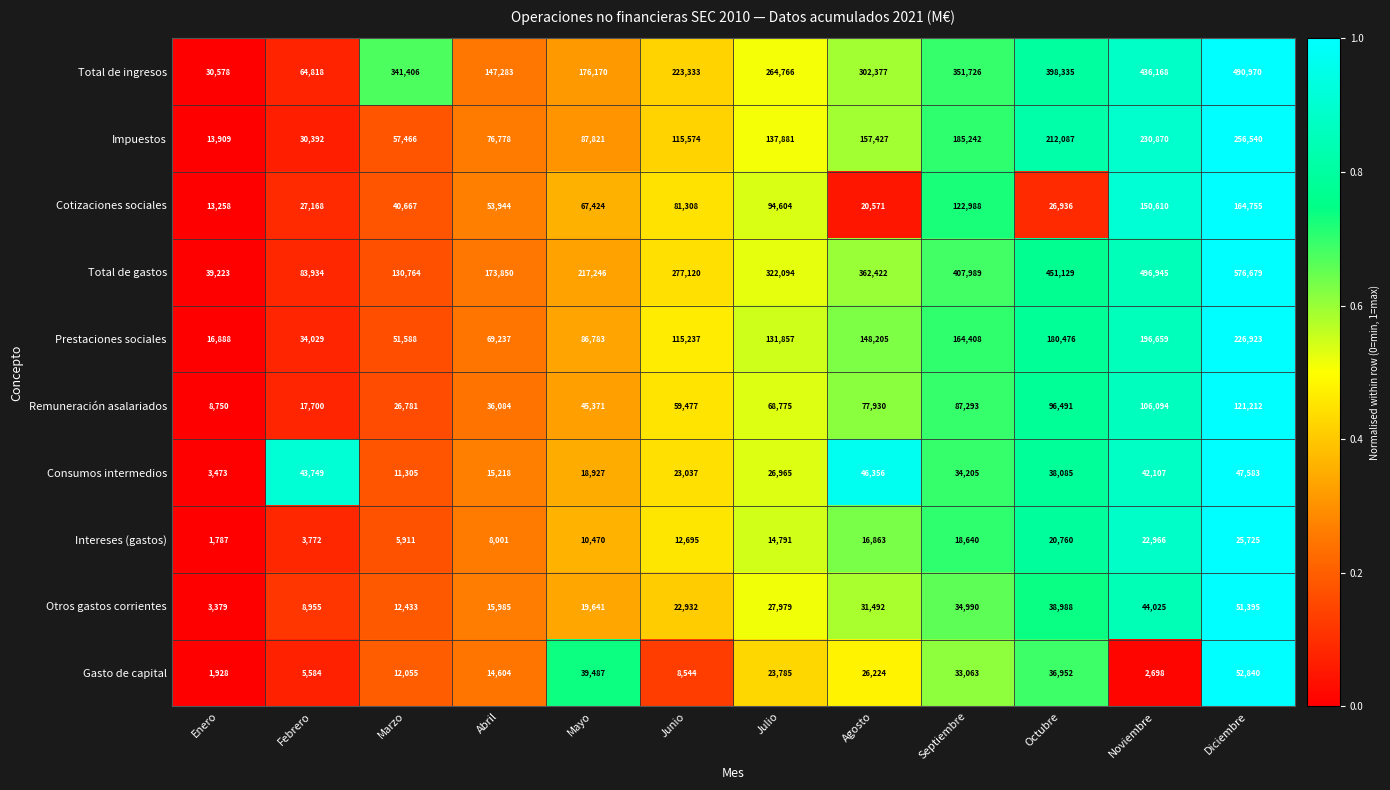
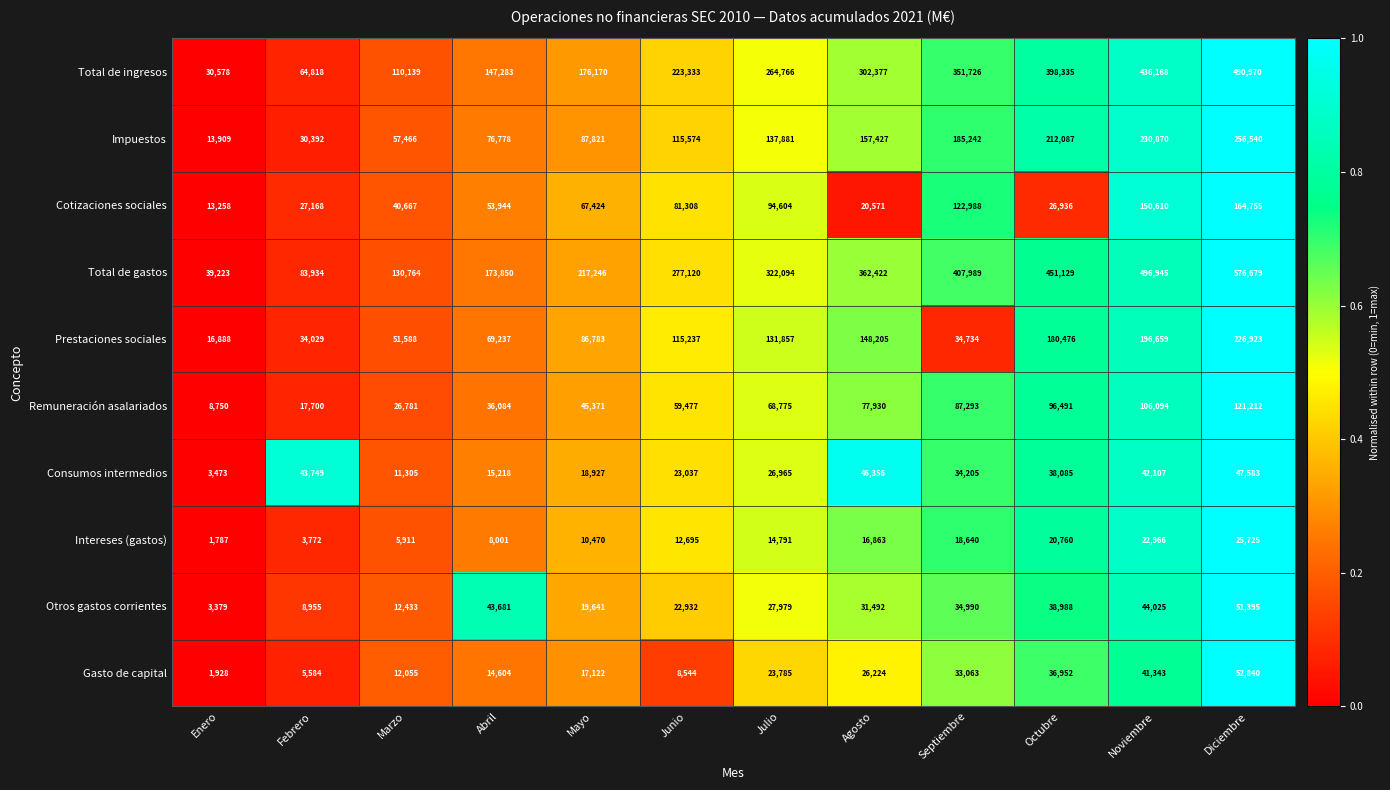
  {
    "Total de ingresos": {
      "Enero": "30,578",
      "Febrero": "64,818",
-     "Marzo": "341,406",
+     "Marzo": "110,139",
      "Abril": "147,283",
      "Mayo": "176,170",
      "Junio": "223,333",
      "Julio": "264,766",
      "Agosto": "302,377",
      "Septiembre": "351,726",
      "Octubre": "398,335",
      "Noviembre": "436,168",
      "Diciembre": "490,970"
    },
    "Impuestos": {
      "Enero": "13,909",
      "Febrero": "30,392",
      "Marzo": "57,466",
      "Abril": "76,778",
      "Mayo": "87,821",
      "Junio": "115,574",
      "Julio": "137,881",
      "Agosto": "157,427",
      "Septiembre": "185,242",
      "Octubre": "212,087",
      "Noviembre": "230,870",
      "Diciembre": "256,540"
    },
    "Cotizaciones sociales": {
      "Enero": "13,258",
      "Febrero": "27,168",
      "Marzo": "40,667",
      "Abril": "53,944",
      "Mayo": "67,424",
      "Junio": "81,308",
      "Julio": "94,604",
      "Agosto": "20,571",
      "Septiembre": "122,988",
      "Octubre": "26,936",
      "Noviembre": "150,610",
      "Diciembre": "164,755"
    },
    "Total de gastos": {
      "Enero": "39,223",
      "Febrero": "83,934",
      "Marzo": "130,764",
      "Abril": "173,850",
      "Mayo": "217,246",
      "Junio": "277,120",
      "Julio": "322,094",
      "Agosto": "362,422",
      "Septiembre": "407,989",
      "Octubre": "451,129",
      "Noviembre": "496,945",
      "Diciembre": "576,679"
    },
    "Prestaciones sociales": {
      "Enero": "16,888",
      "Febrero": "34,029",
      "Marzo": "51,588",
      "Abril": "69,237",
      "Mayo": "86,783",
      "Junio": "115,237",
      "Julio": "131,857",
      "Agosto": "148,205",
-     "Septiembre": "164,408",
+     "Septiembre": "34,734",
      "Octubre": "180,476",
      "Noviembre": "196,659",
      "Diciembre": "226,923"
    },
    "Remuneración asalariados": {
      "Enero": "8,750",
      "Febrero": "17,700",
      "Marzo": "26,781",
      "Abril": "36,084",
      "Mayo": "45,371",
      "Junio": "59,477",
      "Julio": "68,775",
      "Agosto": "77,930",
      "Septiembre": "87,293",
      "Octubre": "96,491",
      "Noviembre": "106,094",
      "Diciembre": "121,212"
    },
    "Consumos intermedios": {
      "Enero": "3,473",
      "Febrero": "43,749",
      "Marzo": "11,305",
      "Abril": "15,218",
      "Mayo": "18,927",
      "Junio": "23,037",
      "Julio": "26,965",
      "Agosto": "46,356",
      "Septiembre": "34,205",
      "Octubre": "38,085",
      "Noviembre": "42,107",
      "Diciembre": "47,583"
    },
    "Intereses (gastos)": {
      "Enero": "1,787",
      "Febrero": "3,772",
      "Marzo": "5,911",
      "Abril": "8,001",
      "Mayo": "10,470",
      "Junio": "12,695",
      "Julio": "14,791",
      "Agosto": "16,863",
      "Septiembre": "18,640",
      "Octubre": "20,760",
      "Noviembre": "22,966",
      "Diciembre": "25,725"
    },
    "Otros gastos corrientes": {
      "Enero": "3,379",
      "Febrero": "8,955",
      "Marzo": "12,433",
-     "Abril": "15,985",
+     "Abril": "43,681",
      "Mayo": "19,641",
      "Junio": "22,932",
      "Julio": "27,979",
      "Agosto": "31,492",
      "Septiembre": "34,990",
      "Octubre": "38,988",
      "Noviembre": "44,025",
      "Diciembre": "51,395"
    },
    "Gasto de capital": {
      "Enero": "1,928",
      "Febrero": "5,584",
      "Marzo": "12,055",
      "Abril": "14,604",
-     "Mayo": "39,487",
+     "Mayo": "17,122",
      "Junio": "8,544",
      "Julio": "23,785",
      "Agosto": "26,224",
      "Septiembre": "33,063",
      "Octubre": "36,952",
-     "Noviembre": "2,698",
+     "Noviembre": "41,343",
      "Diciembre": "52,840"
    }
  }
